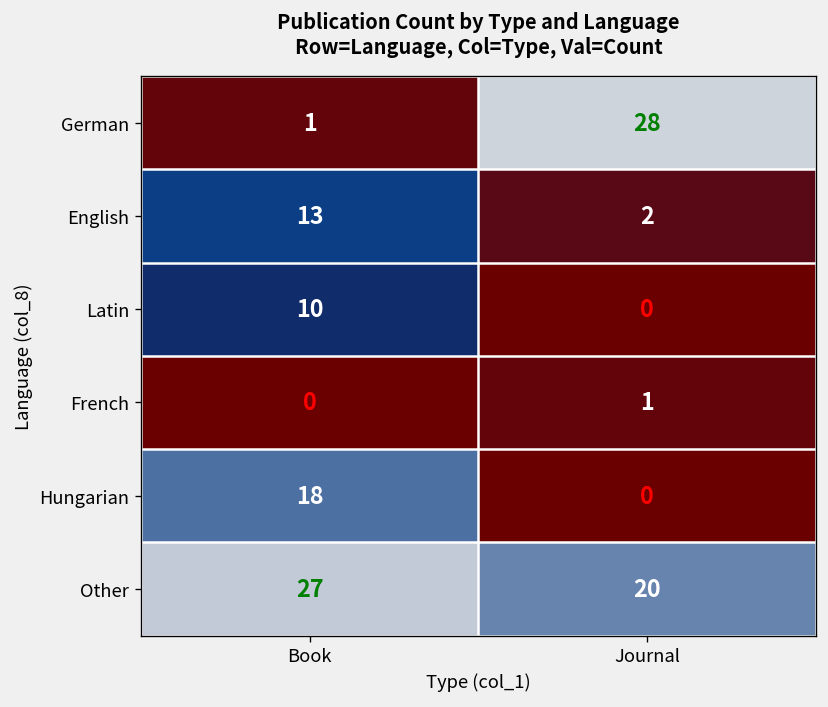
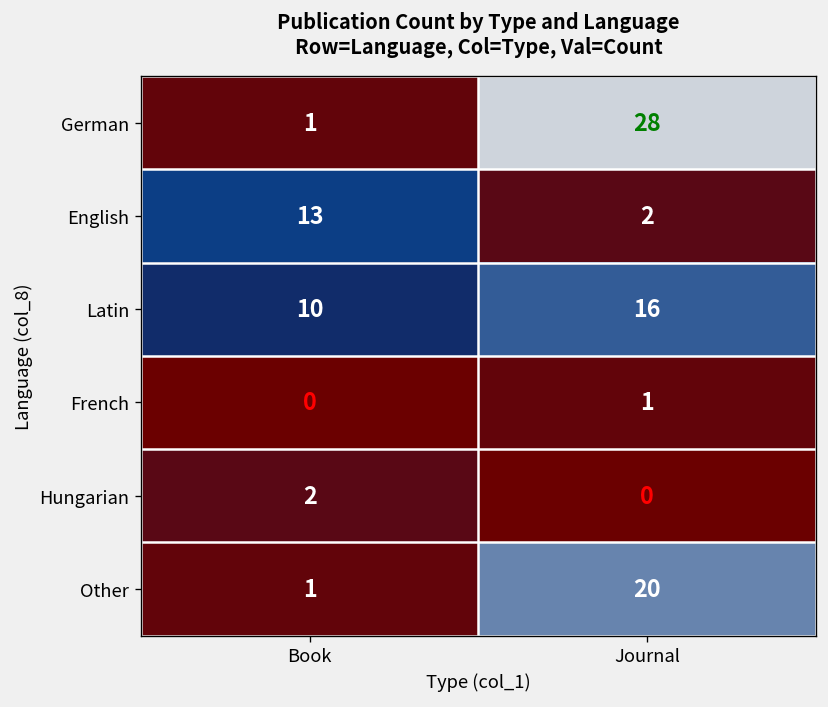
  {
    "German": {
      "Book": 1,
      "Journal": 28
    },
    "English": {
      "Book": 13,
      "Journal": 2
    },
    "Latin": {
      "Book": 10,
-     "Journal": 0
+     "Journal": 16
    },
    "French": {
      "Book": 0,
      "Journal": 1
    },
    "Hungarian": {
-     "Book": 18,
+     "Book": 2,
      "Journal": 0
    },
    "Other": {
-     "Book": 27,
+     "Book": 1,
      "Journal": 20
    }
  }
